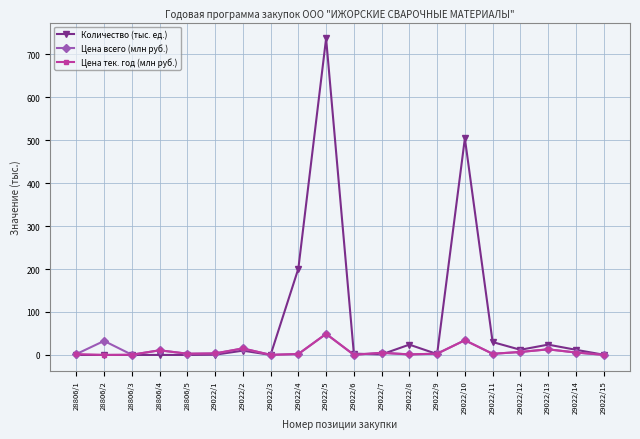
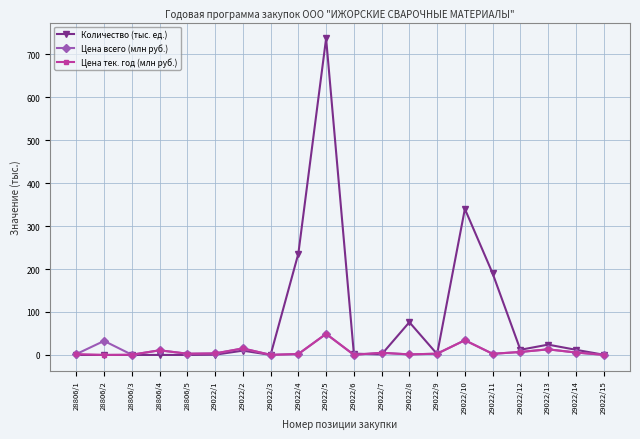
  {
    "Количество (тыс. ед.)": {
      "28806/4": 0,
-     "29022/4": 200,
+     "29022/4": 240,
      "29022/5": 740,
-     "29022/8": 20,
-     "29022/10": 500,
-     "29022/11": 30,
+     "29022/8": 80,
+     "29022/10": 340,
+     "29022/11": 190,
      "29022/13": 20,
      "29022/14": 10
    }
  }
